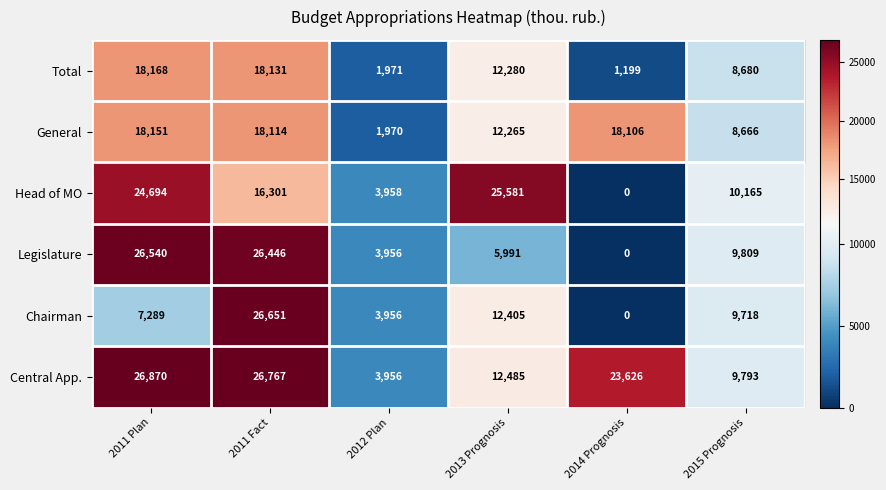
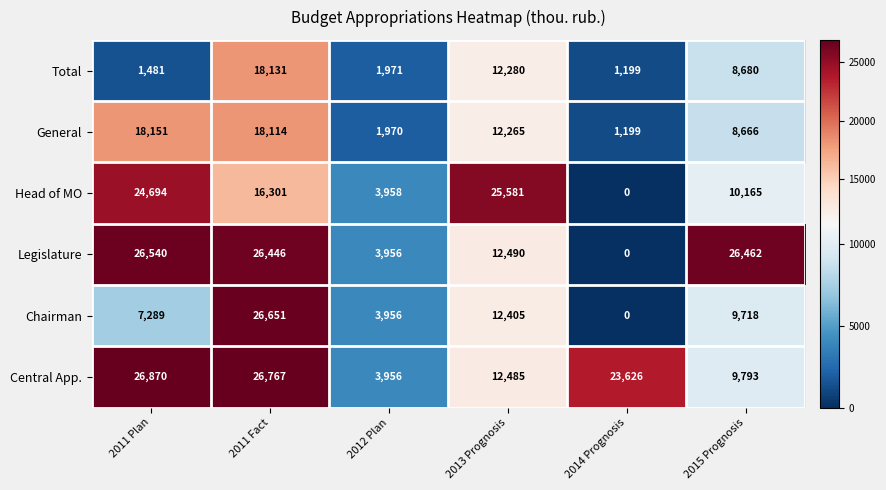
  {
    "Total": {
-     "2011 Plan": "18,168",
+     "2011 Plan": "1,481",
      "2011 Fact": "18,131",
      "2012 Plan": "1,971",
      "2013 Prognosis": "12,280",
      "2014 Prognosis": "1,199",
      "2015 Prognosis": "8,680"
    },
    "General": {
      "2011 Plan": "18,151",
      "2011 Fact": "18,114",
      "2012 Plan": "1,970",
      "2013 Prognosis": "12,265",
-     "2014 Prognosis": "18,106",
+     "2014 Prognosis": "1,199",
      "2015 Prognosis": "8,666"
    },
    "Head of MO": {
      "2011 Plan": "24,694",
      "2011 Fact": "16,301",
      "2012 Plan": "3,958",
      "2013 Prognosis": "25,581",
      "2014 Prognosis": "0",
      "2015 Prognosis": "10,165"
    },
    "Legislature": {
      "2011 Plan": "26,540",
      "2011 Fact": "26,446",
      "2012 Plan": "3,956",
-     "2013 Prognosis": "5,991",
+     "2013 Prognosis": "12,490",
      "2014 Prognosis": "0",
-     "2015 Prognosis": "9,809"
+     "2015 Prognosis": "26,462"
    },
    "Chairman": {
      "2011 Plan": "7,289",
      "2011 Fact": "26,651",
      "2012 Plan": "3,956",
      "2013 Prognosis": "12,405",
      "2014 Prognosis": "0",
      "2015 Prognosis": "9,718"
    },
    "Central App.": {
      "2011 Plan": "26,870",
      "2011 Fact": "26,767",
      "2012 Plan": "3,956",
      "2013 Prognosis": "12,485",
      "2014 Prognosis": "23,626",
      "2015 Prognosis": "9,793"
    }
  }
